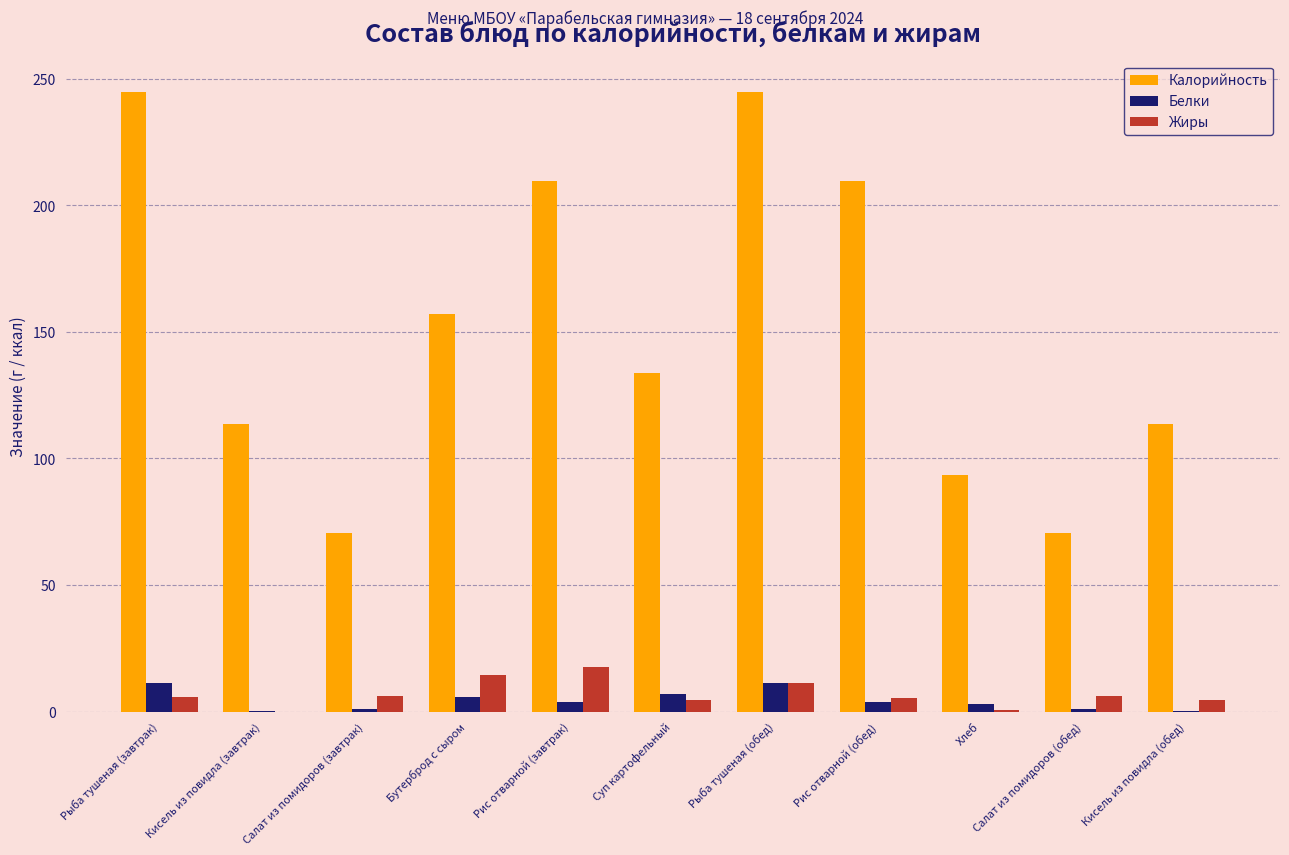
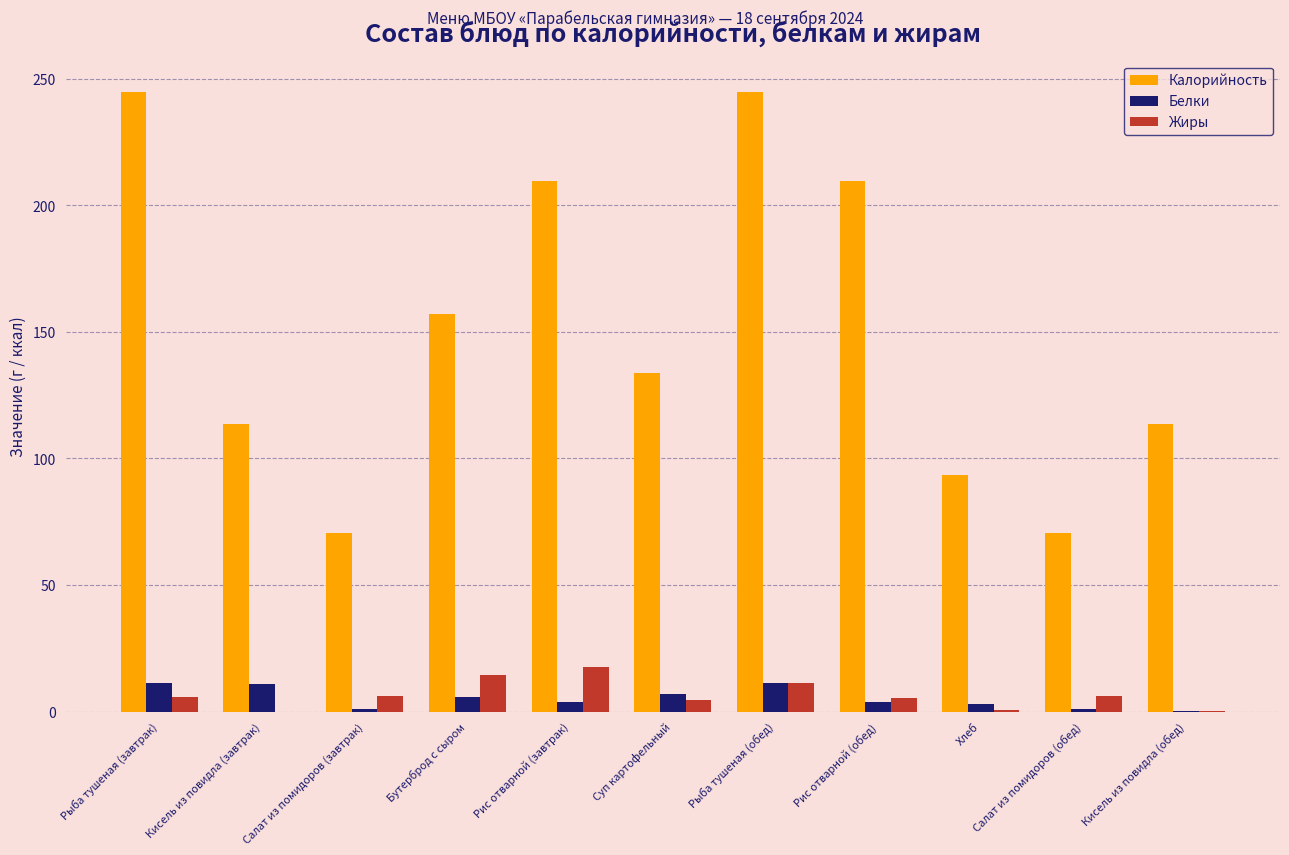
  {
    "Калорийность": {
      "Рыба тушеная (завтрак)": 245,
      "Кисель из повидла (завтрак)": 114,
      "Салат из помидоров (завтрак)": 71,
      "Бутерброд с сыром": 157,
      "Рис отварной (завтрак)": 210,
      "Суп картофельный": 134,
      "Рыба тушеная (обед)": 245,
      "Рис отварной (обед)": 210,
      "Хлеб": 94,
      "Салат из помидоров (обед)": 71,
      "Кисель из повидла (обед)": 114
    },
    "Белки": {
      "Рыба тушеная (завтрак)": 11,
-     "Кисель из повидла (завтрак)": 0,
+     "Кисель из повидла (завтрак)": 11,
      "Бутерброд с сыром": 6,
      "Рис отварной (завтрак)": 4,
      "Суп картофельный": 7,
      "Рыба тушеная (обед)": 11,
      "Рис отварной (обед)": 4,
      "Хлеб": 3
    },
    "Жиры": {
      "Рыба тушеная (завтрак)": 6,
      "Кисель из повидла (завтрак)": 0,
      "Салат из помидоров (завтрак)": 6,
      "Бутерброд с сыром": 15,
      "Рис отварной (завтрак)": 17,
      "Суп картофельный": 5,
      "Рыба тушеная (обед)": 11,
      "Рис отварной (обед)": 6,
      "Салат из помидоров (обед)": 6,
-     "Кисель из повидла (обед)": 4
+     "Кисель из повидла (обед)": 0
    }
  }
